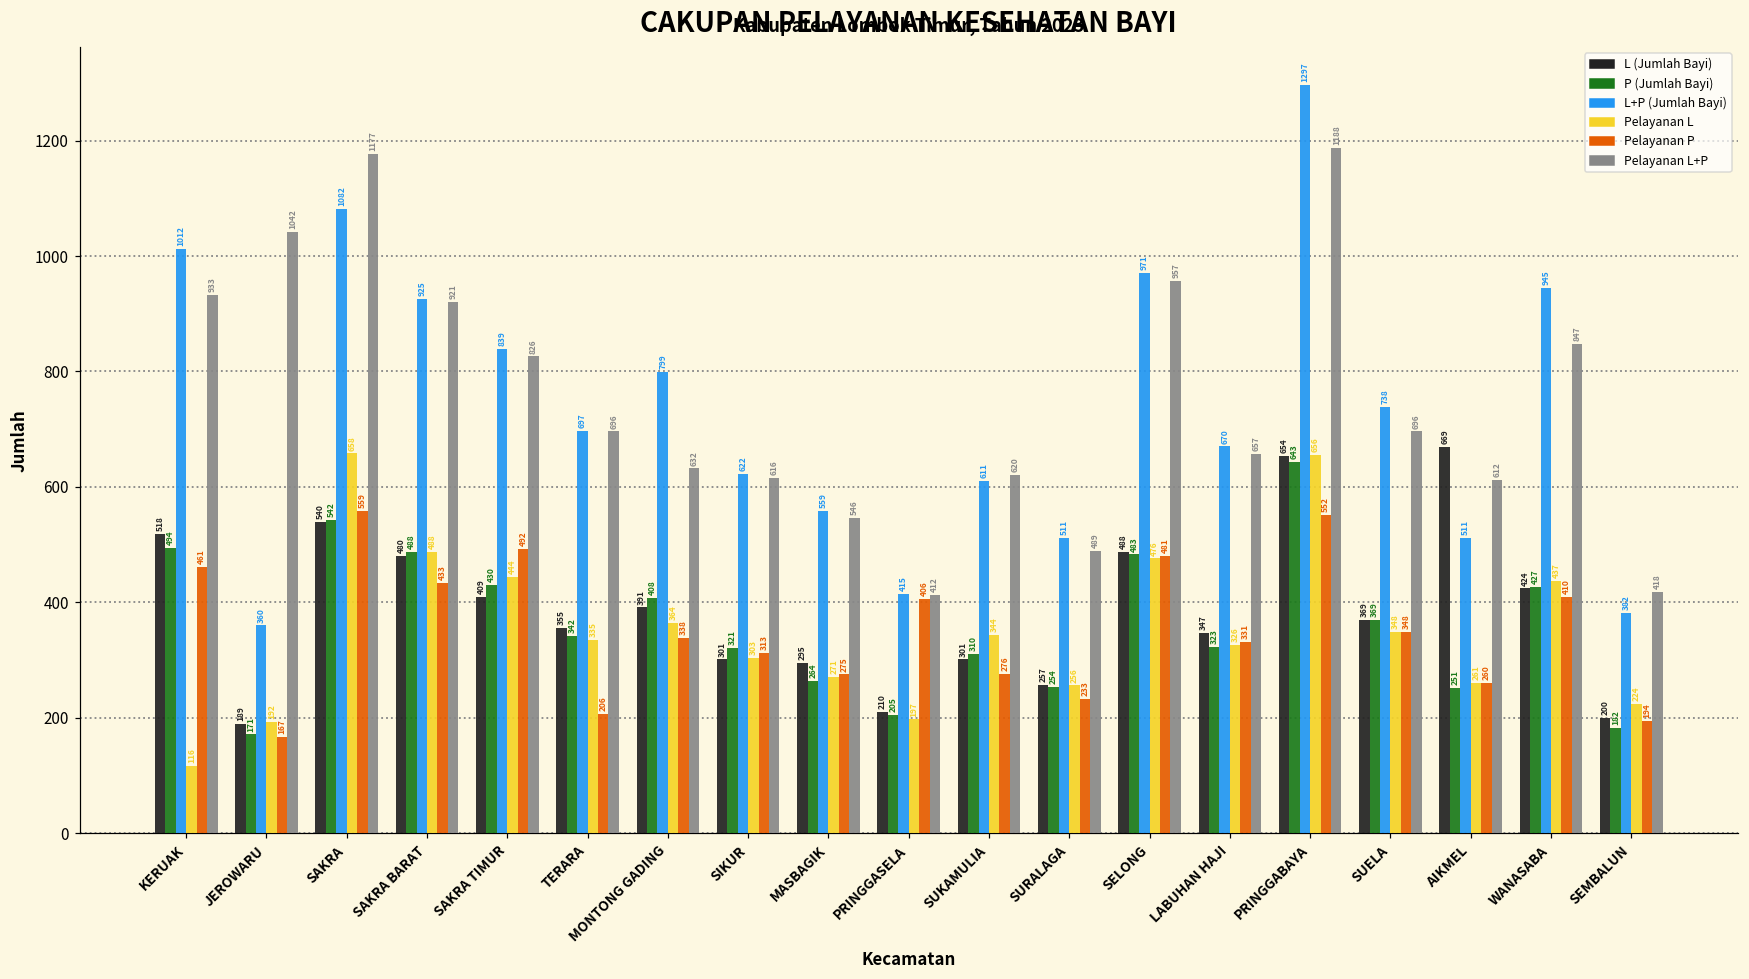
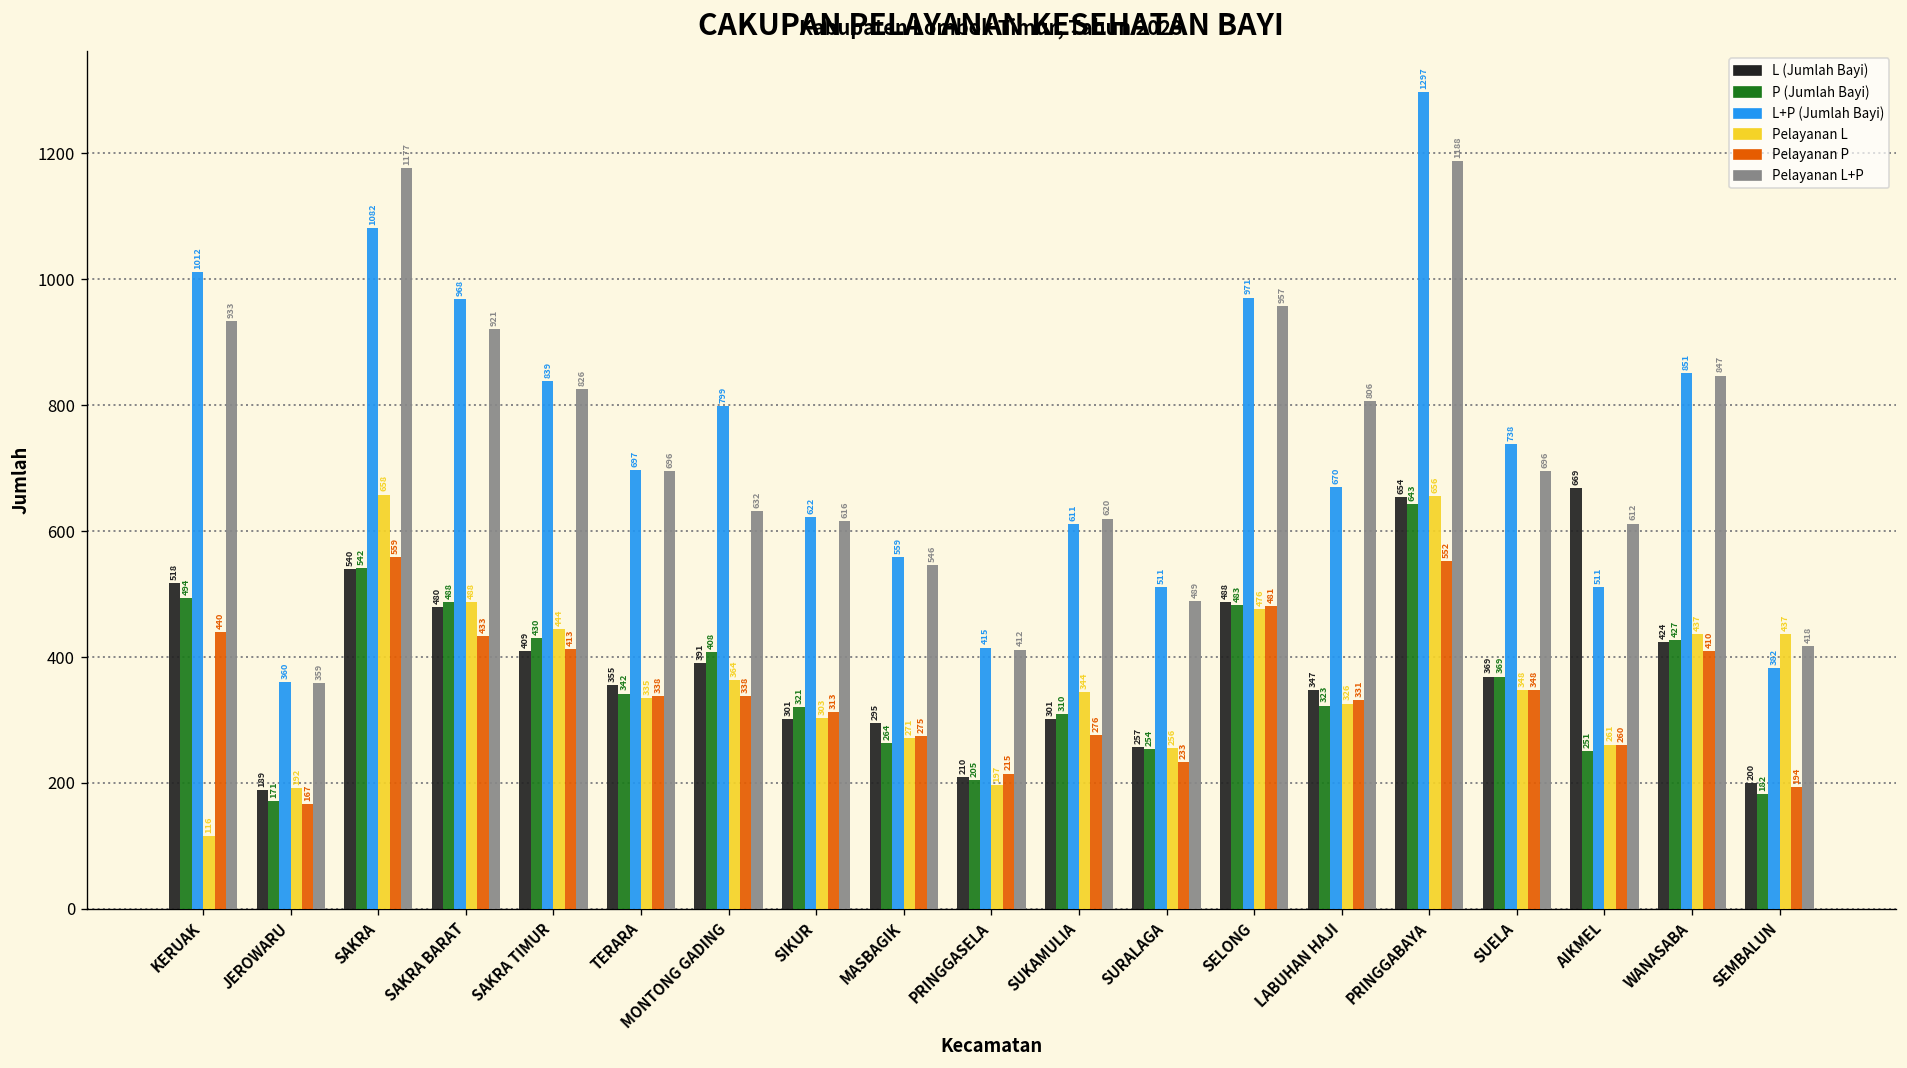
  {
    "L (Jumlah Bayi)": {
      "KERUAK": 518,
      "JEROWARU": 189,
      "SAKRA": 540,
      "SAKRA BARAT": 480,
      "SAKRA TIMUR": 409,
      "TERARA": 355,
      "MONTONG GADING": 391,
      "SIKUR": 301,
      "MASBAGIK": 295,
      "PRINGGASELA": 210,
      "SUKAMULIA": 301,
      "SURALAGA": 257,
      "SELONG": 488,
      "LABUHAN HAJI": 347,
      "PRINGGABAYA": 654,
      "SUELA": 369,
      "AIKMEL": 669,
      "WANASABA": 424,
      "SEMBALUN": 200
    },
    "P (Jumlah Bayi)": {
      "KERUAK": 494,
      "JEROWARU": 171,
      "SAKRA": 542,
      "SAKRA BARAT": 488,
      "SAKRA TIMUR": 430,
      "TERARA": 342,
      "MONTONG GADING": 408,
      "SIKUR": 321,
      "MASBAGIK": 264,
      "PRINGGASELA": 205,
      "SUKAMULIA": 310,
      "SURALAGA": 254,
      "SELONG": 483,
      "LABUHAN HAJI": 323,
      "PRINGGABAYA": 643,
      "SUELA": 369,
      "AIKMEL": 251,
      "WANASABA": 427,
      "SEMBALUN": 182
    },
    "L+P (Jumlah Bayi)": {
      "KERUAK": 1012,
      "JEROWARU": 360,
      "SAKRA": 1082,
-     "SAKRA BARAT": 925,
+     "SAKRA BARAT": 968,
      "SAKRA TIMUR": 839,
      "TERARA": 697,
      "MONTONG GADING": 799,
      "SIKUR": 622,
      "MASBAGIK": 559,
      "PRINGGASELA": 415,
      "SUKAMULIA": 611,
      "SURALAGA": 511,
      "SELONG": 971,
      "LABUHAN HAJI": 670,
      "PRINGGABAYA": 1297,
      "SUELA": 738,
      "AIKMEL": 511,
-     "WANASABA": 945,
+     "WANASABA": 851,
      "SEMBALUN": 382
    },
    "Pelayanan L": {
      "KERUAK": 116,
      "JEROWARU": 192,
      "SAKRA": 658,
      "SAKRA BARAT": 488,
      "SAKRA TIMUR": 444,
      "TERARA": 335,
      "MONTONG GADING": 364,
      "SIKUR": 303,
      "MASBAGIK": 271,
      "PRINGGASELA": 197,
      "SUKAMULIA": 344,
      "SURALAGA": 256,
      "SELONG": 476,
      "LABUHAN HAJI": 326,
      "PRINGGABAYA": 656,
      "SUELA": 348,
      "AIKMEL": 261,
      "WANASABA": 437,
-     "SEMBALUN": 224
+     "SEMBALUN": 437
    },
    "Pelayanan P": {
-     "KERUAK": 461,
+     "KERUAK": 440,
      "JEROWARU": 167,
      "SAKRA": 559,
      "SAKRA BARAT": 433,
-     "SAKRA TIMUR": 492,
-     "TERARA": 206,
+     "SAKRA TIMUR": 413,
+     "TERARA": 338,
      "MONTONG GADING": 338,
      "SIKUR": 313,
      "MASBAGIK": 275,
-     "PRINGGASELA": 406,
+     "PRINGGASELA": 215,
      "SUKAMULIA": 276,
      "SURALAGA": 233,
      "SELONG": 481,
      "LABUHAN HAJI": 331,
      "PRINGGABAYA": 552,
      "SUELA": 348,
      "AIKMEL": 260,
      "WANASABA": 410,
      "SEMBALUN": 194
    },
    "Pelayanan L+P": {
      "KERUAK": 933,
-     "JEROWARU": 1042,
+     "JEROWARU": 359,
      "SAKRA": 1177,
      "SAKRA BARAT": 921,
      "SAKRA TIMUR": 826,
      "TERARA": 696,
      "MONTONG GADING": 632,
      "SIKUR": 616,
      "MASBAGIK": 546,
      "PRINGGASELA": 412,
      "SUKAMULIA": 620,
      "SURALAGA": 489,
      "SELONG": 957,
-     "LABUHAN HAJI": 657,
+     "LABUHAN HAJI": 806,
      "PRINGGABAYA": 1188,
      "SUELA": 696,
      "AIKMEL": 612,
      "WANASABA": 847,
      "SEMBALUN": 418
    }
  }
